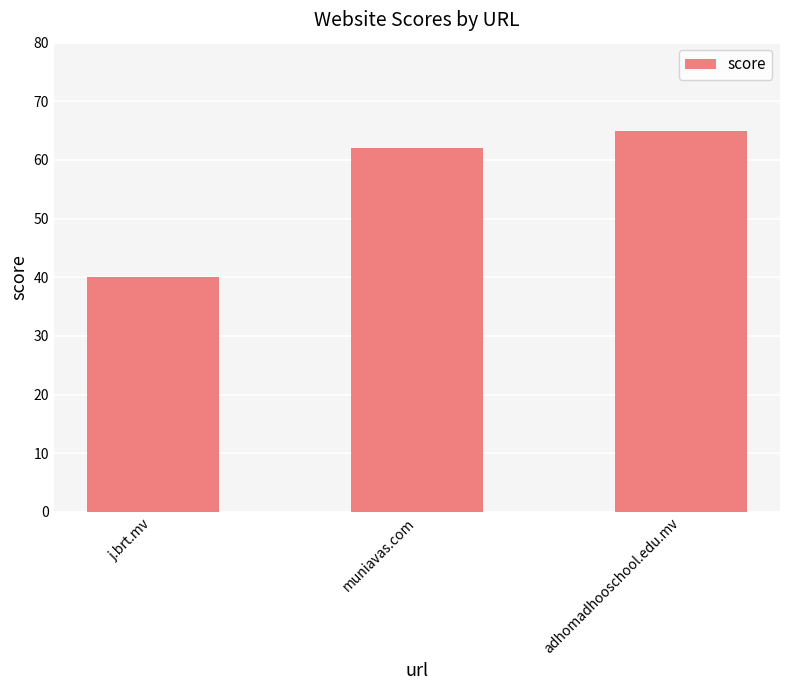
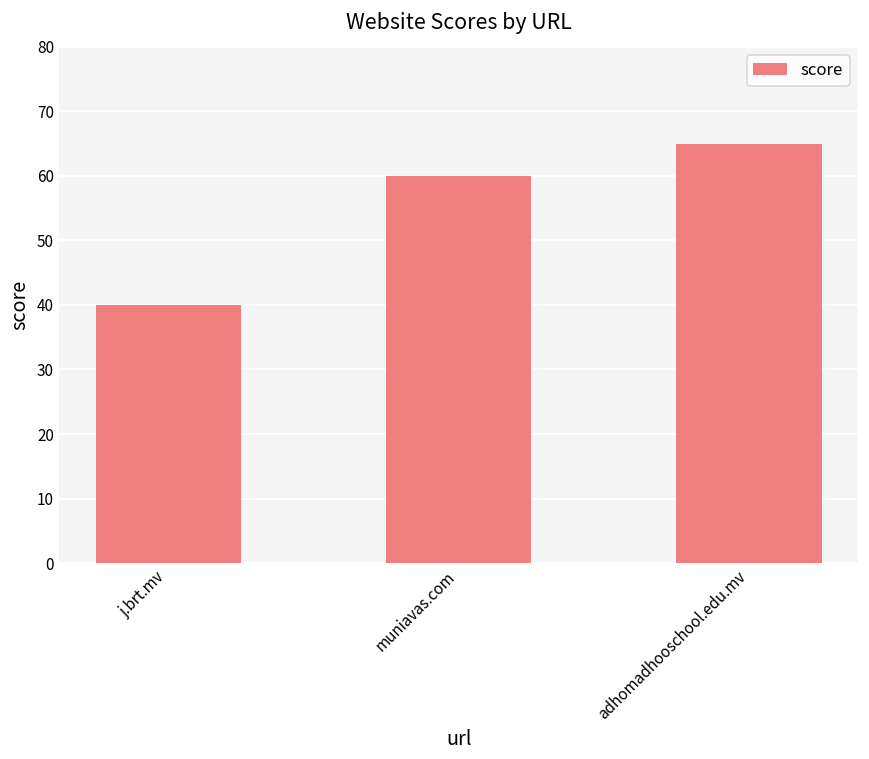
  {
    "j.brt.mv": 40,
-   "muniavas.com": 62,
+   "muniavas.com": 60,
    "adhomadhooschool.edu.mv": 65
  }
